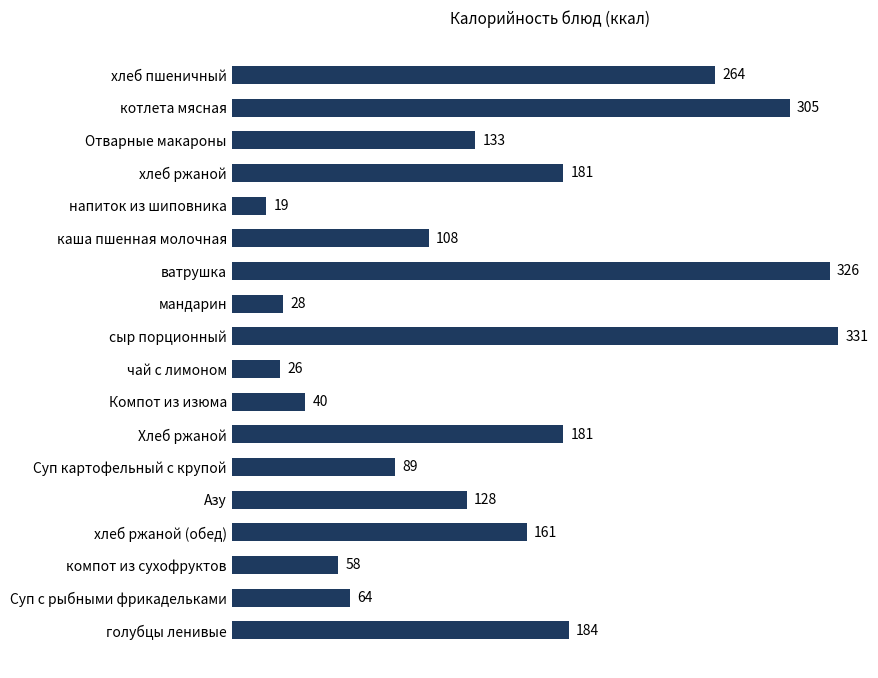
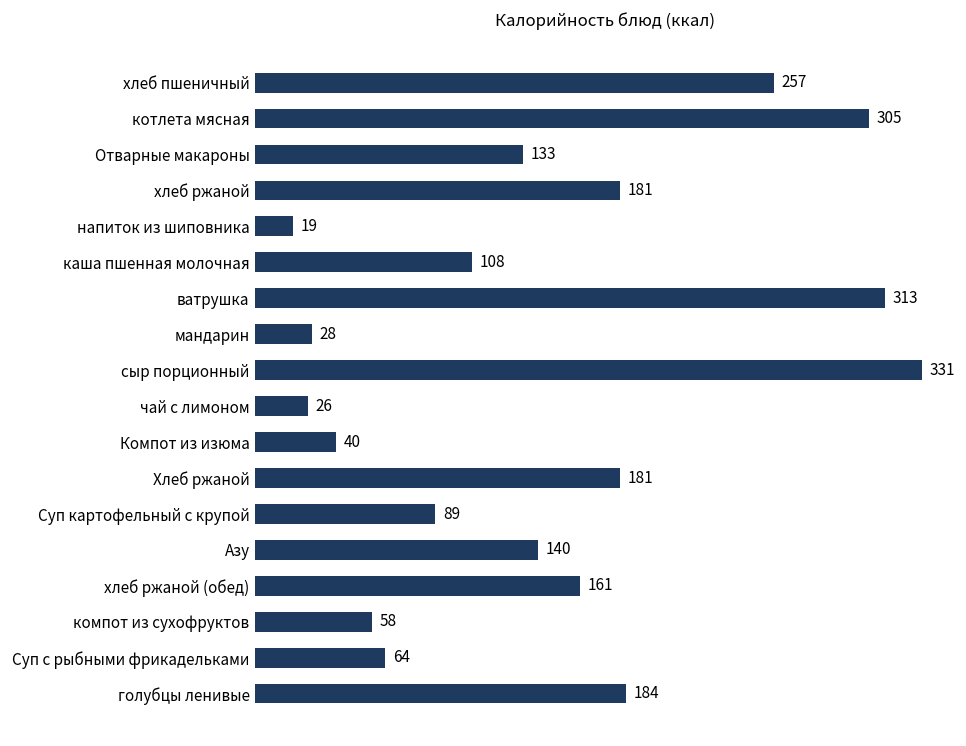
  {
-   "хлеб пшеничный": 264,
+   "хлеб пшеничный": 257,
    "котлета мясная": 305,
    "Отварные макароны": 133,
    "хлеб ржаной": 181,
    "напиток из шиповника": 19,
    "каша пшенная молочная": 108,
-   "ватрушка": 326,
+   "ватрушка": 313,
    "мандарин": 28,
    "сыр порционный": 331,
    "чай с лимоном": 26,
    "Компот из изюма": 40,
    "Хлеб ржаной": 181,
    "Суп картофельный с крупой": 89,
-   "Азу": 128,
+   "Азу": 140,
    "хлеб ржаной (обед)": 161,
    "компот из сухофруктов": 58,
    "Суп с рыбными фрикадельками": 64,
    "голубцы ленивые": 184
  }
